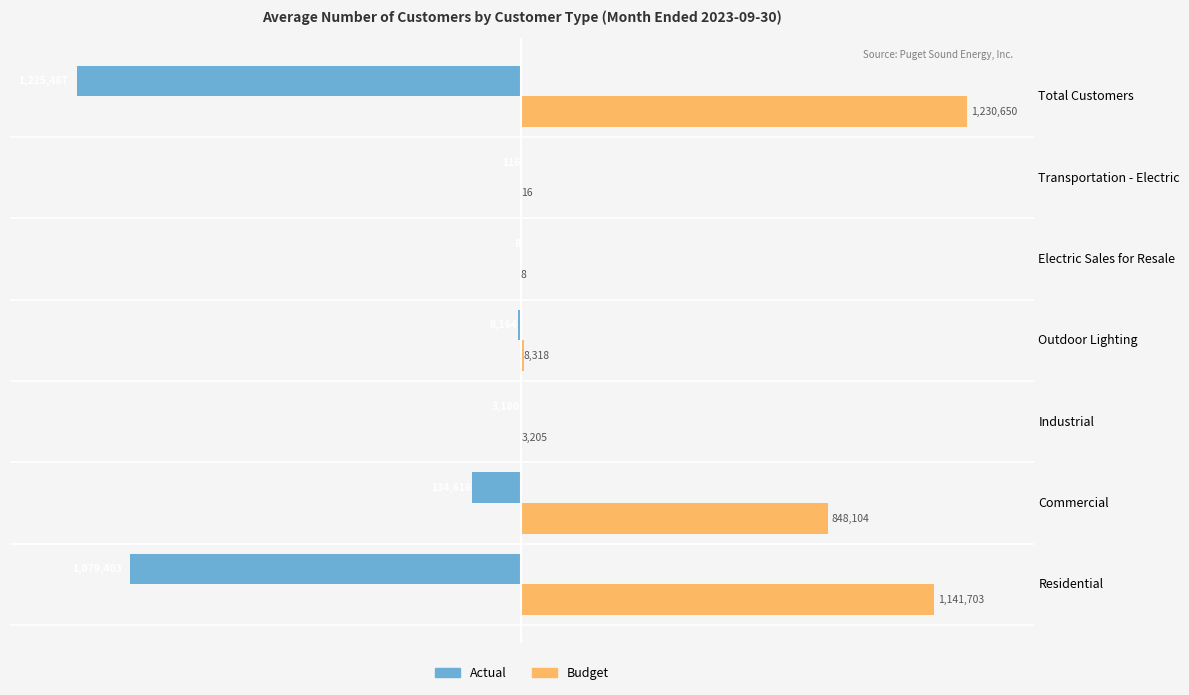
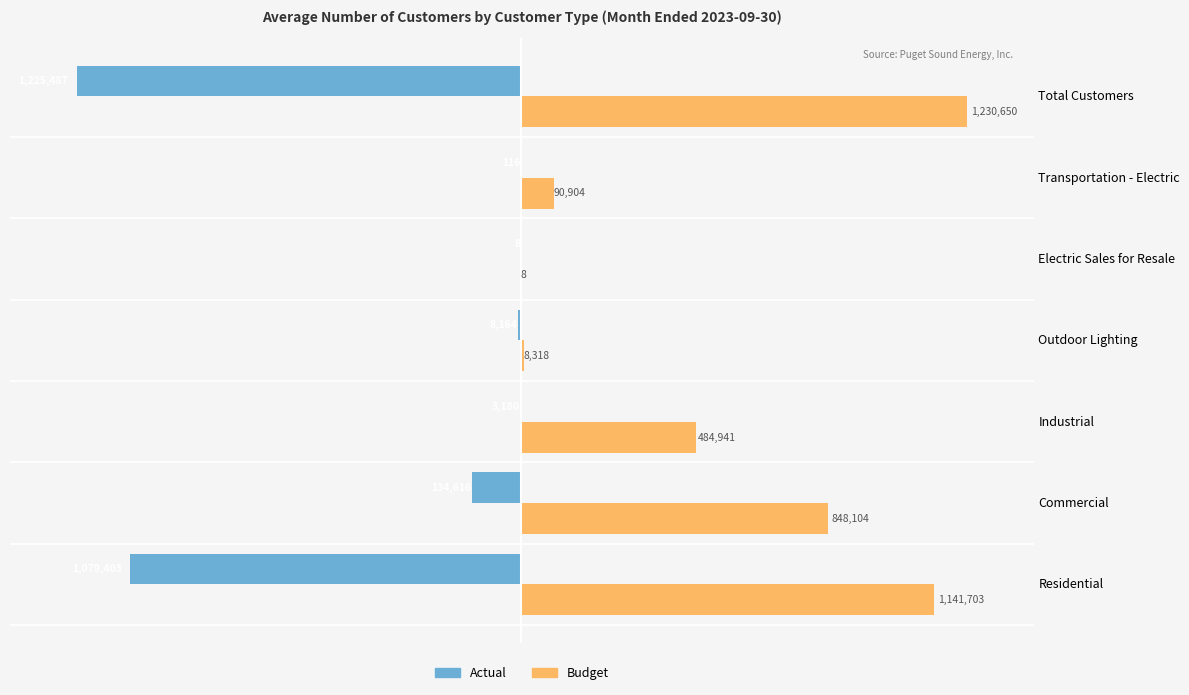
  {
    "Budget": {
      "Total Customers": "1,230,650",
-     "Transportation - Electric": "16",
+     "Transportation - Electric": "90,904",
      "Electric Sales for Resale": "8",
      "Outdoor Lighting": "8,318",
-     "Industrial": "3,205",
+     "Industrial": "484,941",
      "Commercial": "848,104",
      "Residential": "1,141,703"
    }
  }
